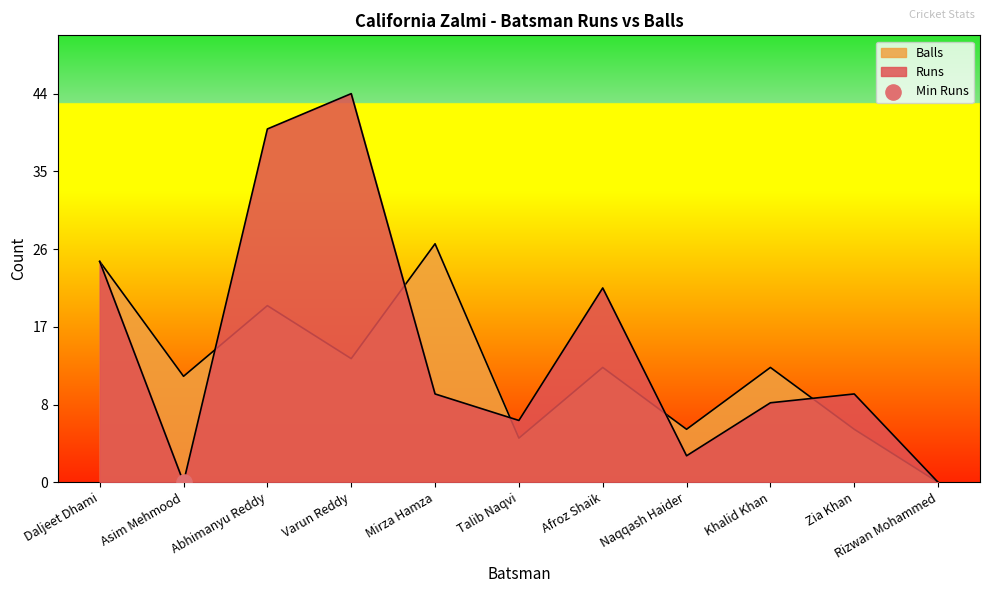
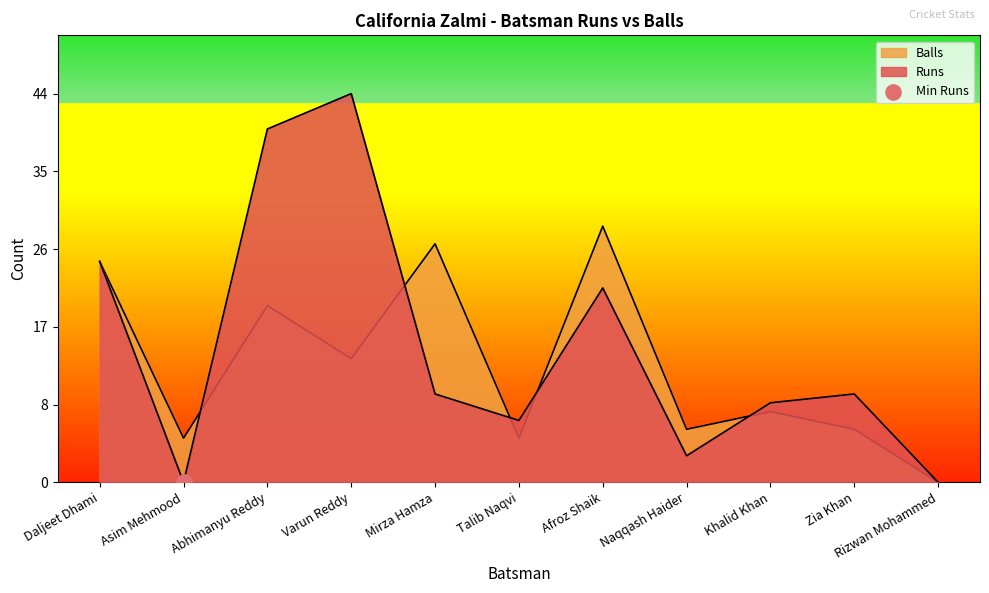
  {
    "Balls": {
-     "Asim Mehmood": 12,
+     "Asim Mehmood": 5,
      "Abhimanyu Reddy": 20,
      "Varun Reddy": 14,
      "Mirza Hamza": 27,
      "Talib Naqvi": 5,
-     "Afroz Shaik": 13,
+     "Afroz Shaik": 29,
      "Naqqash Haider": 6,
-     "Khalid Khan": 13,
+     "Khalid Khan": 8,
      "Zia Khan": 6
    }
  }
